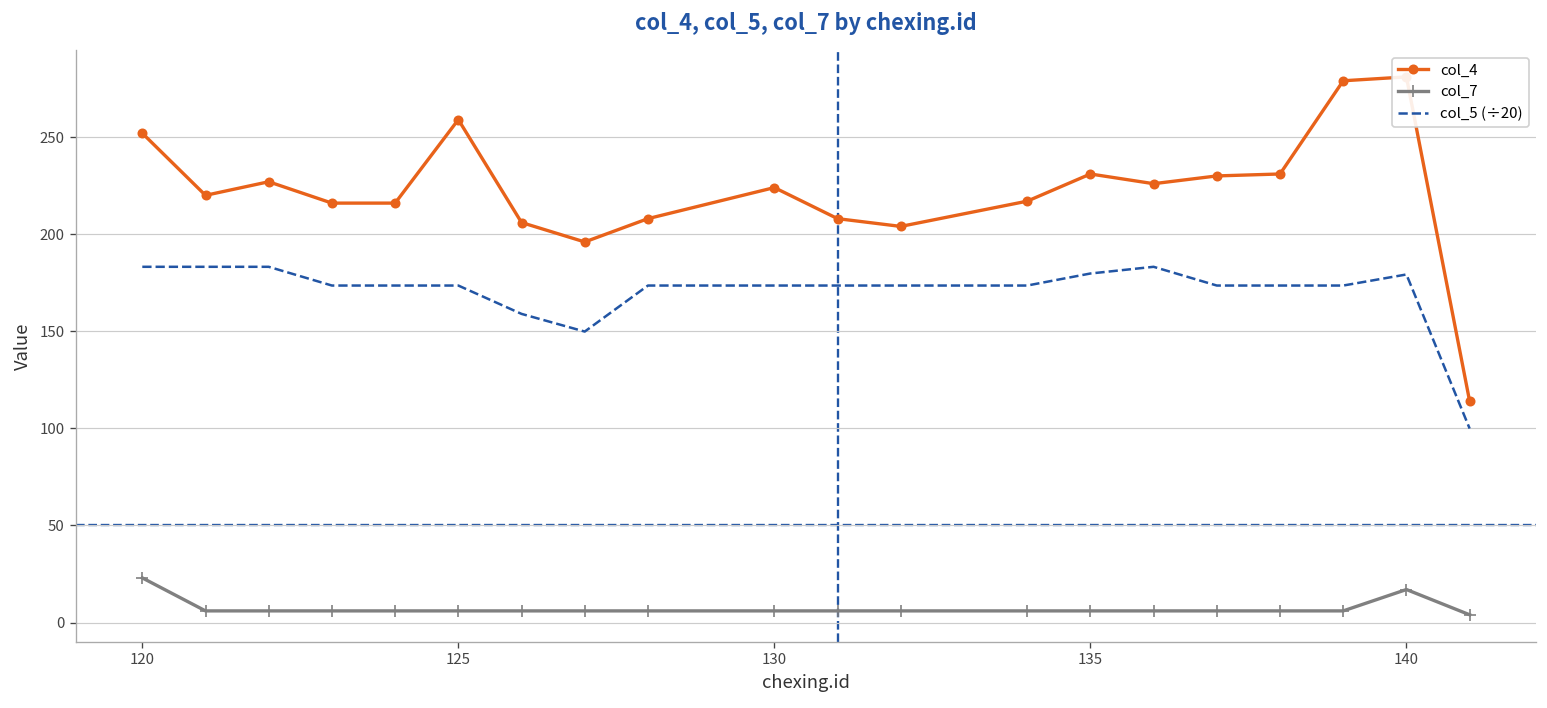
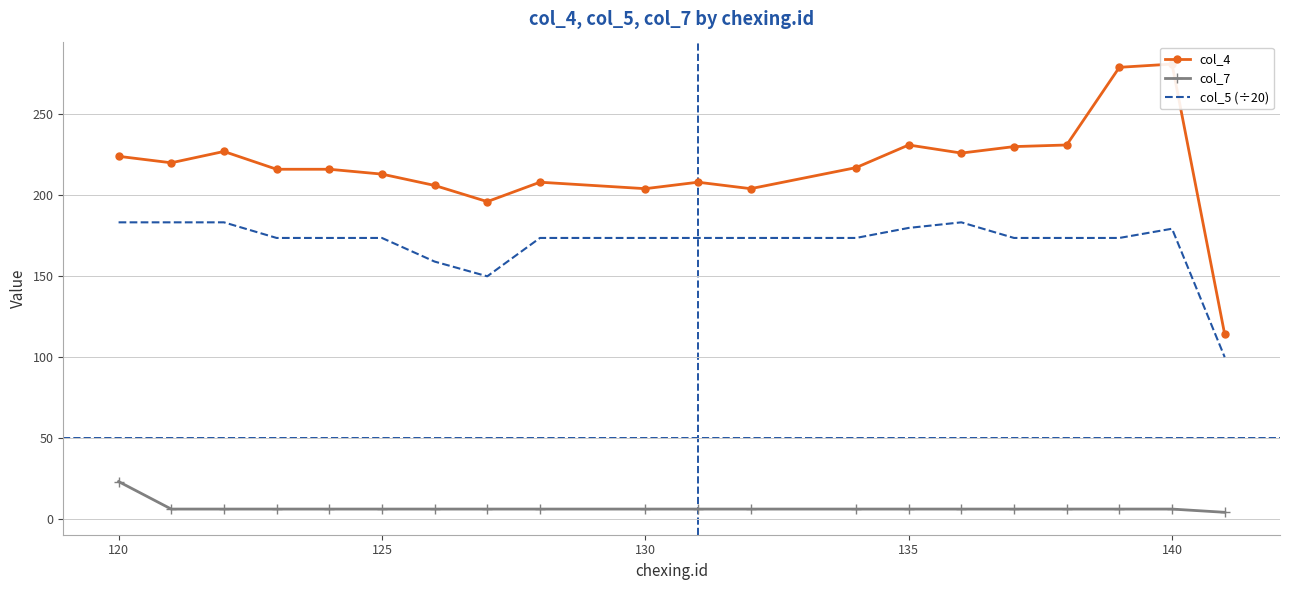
  {
    "col_4": {
-     "120": 252,
-     "125": 259,
-     "130": 224,
+     "120": 224,
+     "125": 213,
+     "130": 204,
      "135": 231
    },
    "col_7": {
      "120": 23,
      "125": 6,
      "130": 6,
      "135": 6,
-     "140": 17
+     "140": 6
    },
    "col_5 (÷20)": {
      "120": 183,
      "125": 174,
      "130": 174,
      "135": 180,
      "140": 179
    }
  }
